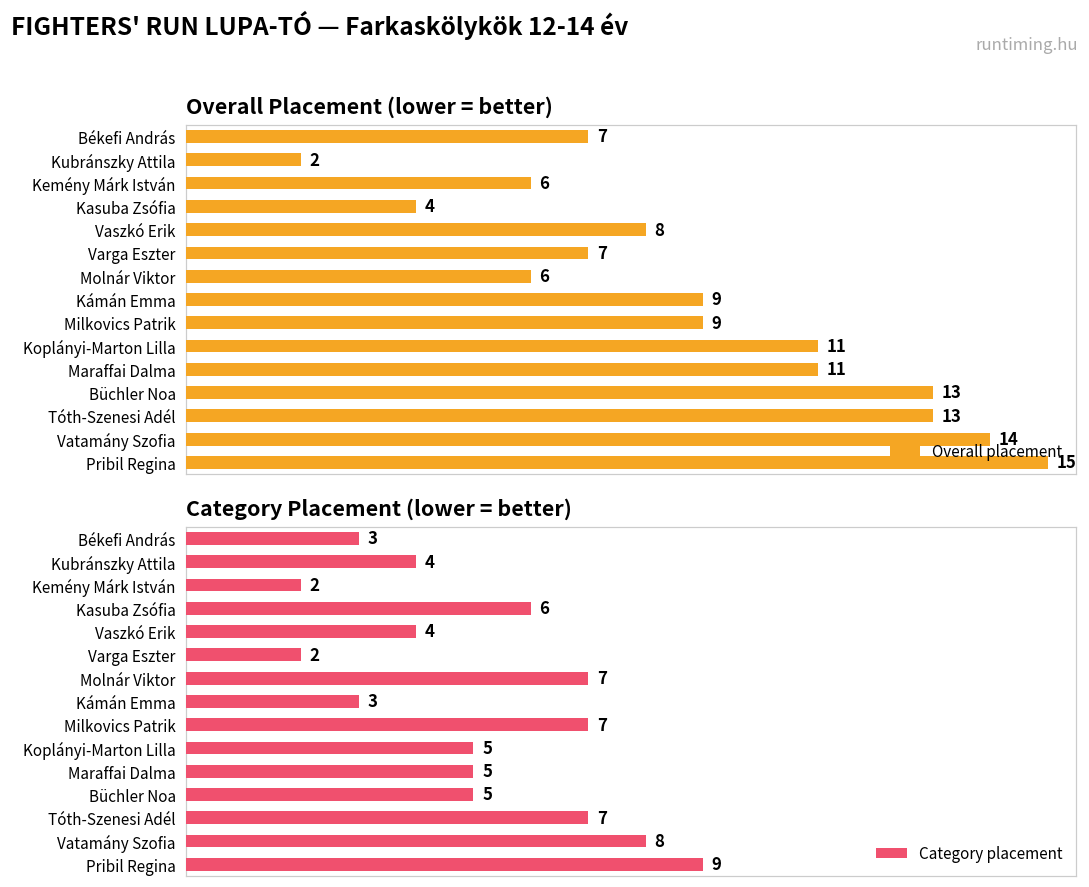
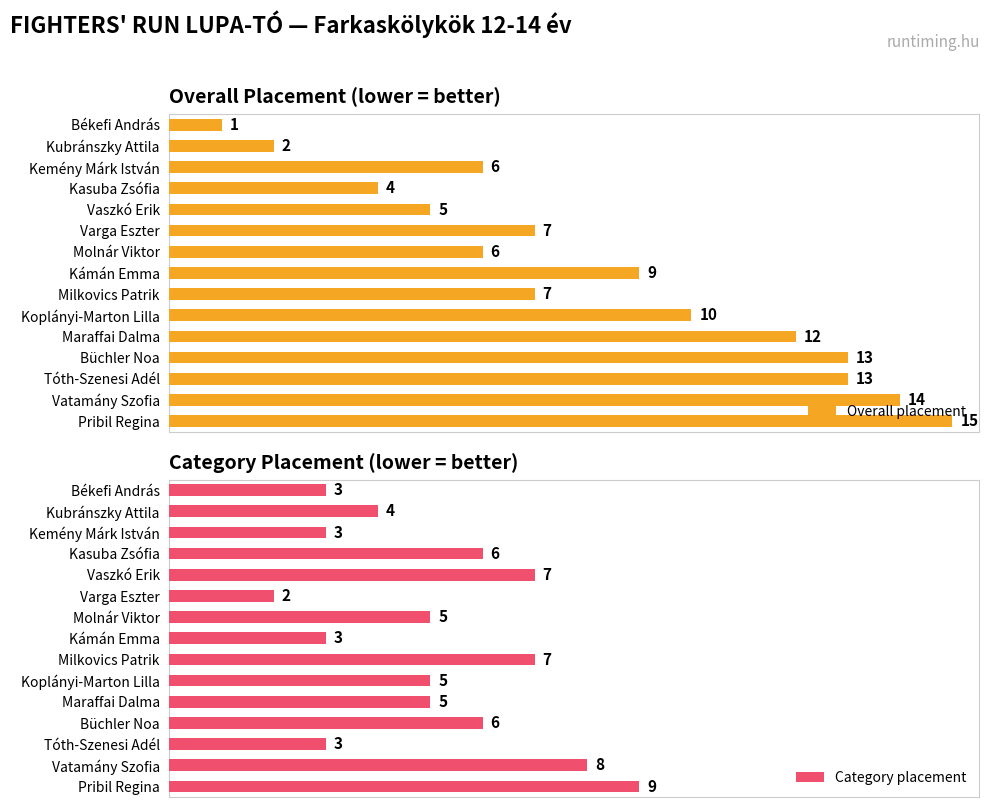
  {
    "Overall Placement (lower = better)": {
-     "Békefi András": 7,
+     "Békefi András": 1,
      "Kubránszky Attila": 2,
      "Kemény Márk István": 6,
      "Kasuba Zsófia": 4,
-     "Vaszkó Erik": 8,
+     "Vaszkó Erik": 5,
      "Varga Eszter": 7,
      "Molnár Viktor": 6,
      "Kámán Emma": 9,
-     "Milkovics Patrik": 9,
-     "Koplányi-Marton Lilla": 11,
-     "Maraffai Dalma": 11,
+     "Milkovics Patrik": 7,
+     "Koplányi-Marton Lilla": 10,
+     "Maraffai Dalma": 12,
      "Büchler Noa": 13,
      "Tóth-Szenesi Adél": 13,
      "Vatamány Szofia": 14,
      "Pribil Regina": 15
    },
    "Category Placement (lower = better)": {
      "Békefi András": 3,
      "Kubránszky Attila": 4,
-     "Kemény Márk István": 2,
+     "Kemény Márk István": 3,
      "Kasuba Zsófia": 6,
-     "Vaszkó Erik": 4,
+     "Vaszkó Erik": 7,
      "Varga Eszter": 2,
-     "Molnár Viktor": 7,
+     "Molnár Viktor": 5,
      "Kámán Emma": 3,
      "Milkovics Patrik": 7,
      "Koplányi-Marton Lilla": 5,
      "Maraffai Dalma": 5,
-     "Büchler Noa": 5,
-     "Tóth-Szenesi Adél": 7,
+     "Büchler Noa": 6,
+     "Tóth-Szenesi Adél": 3,
      "Vatamány Szofia": 8,
      "Pribil Regina": 9
    }
  }
